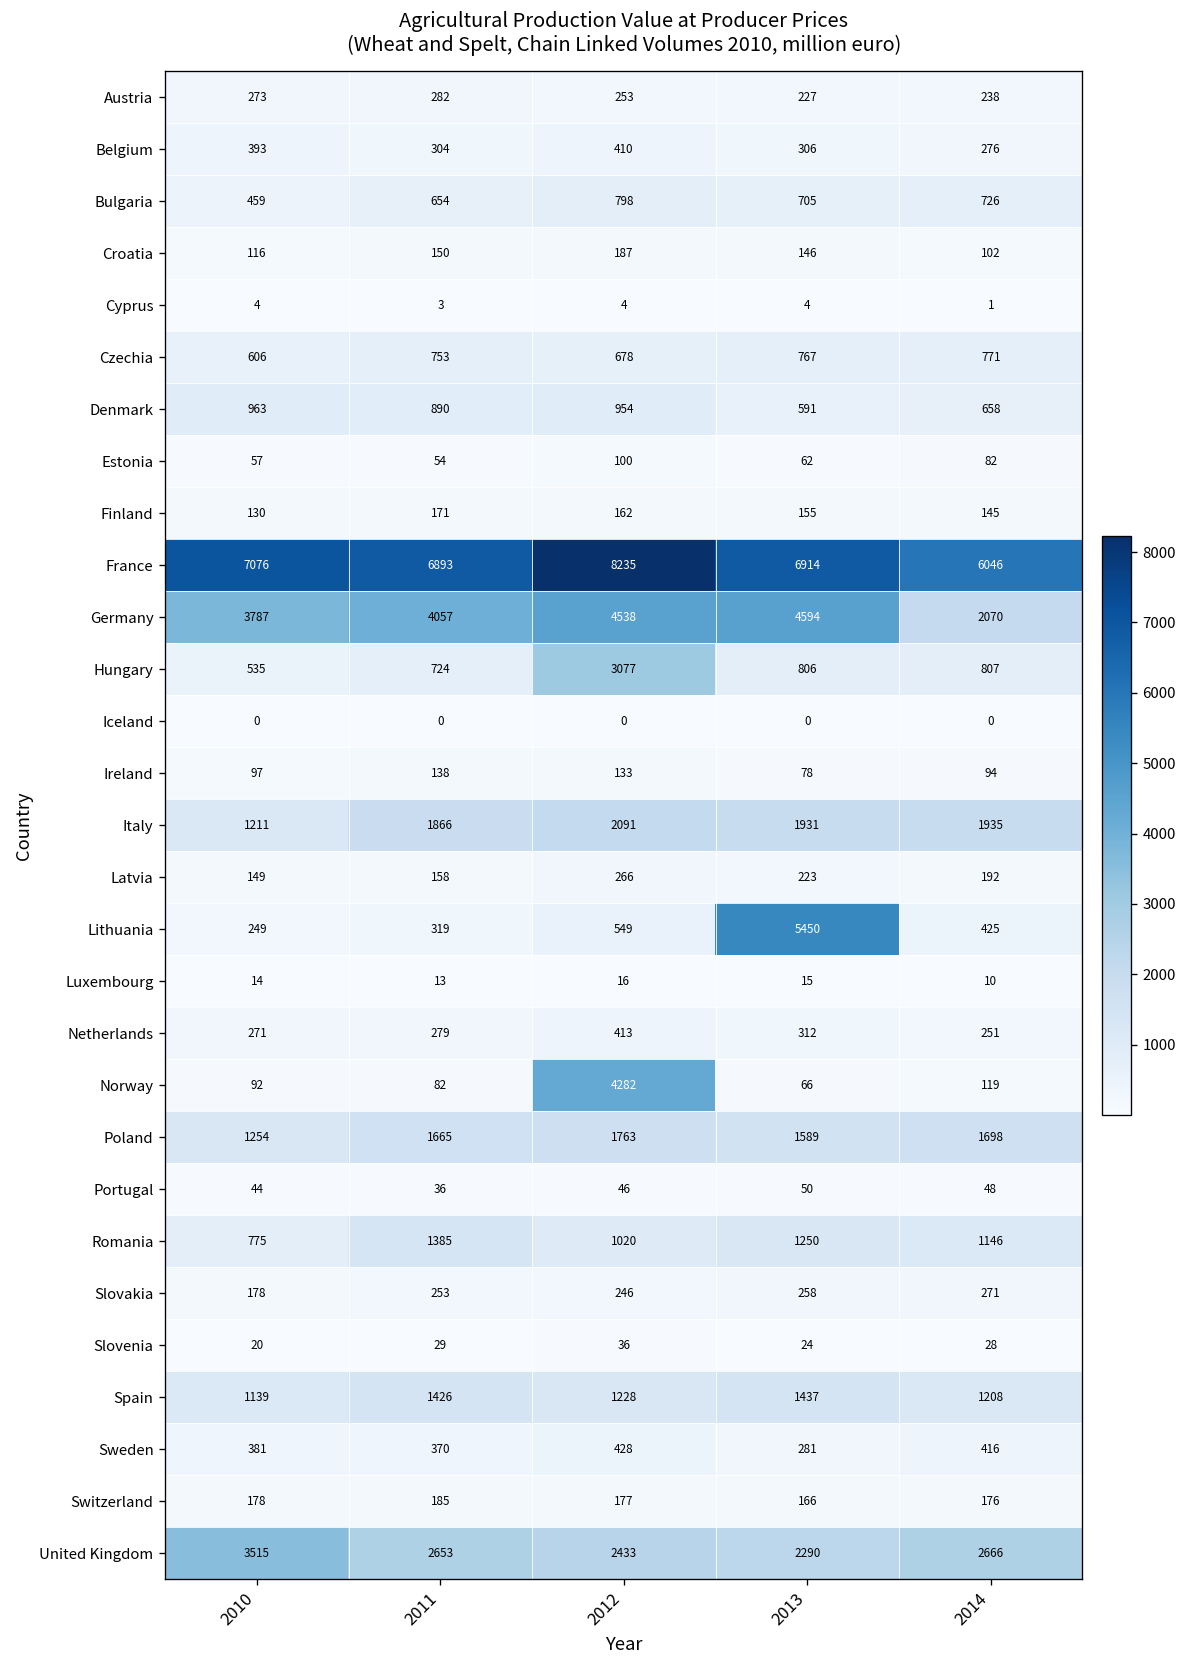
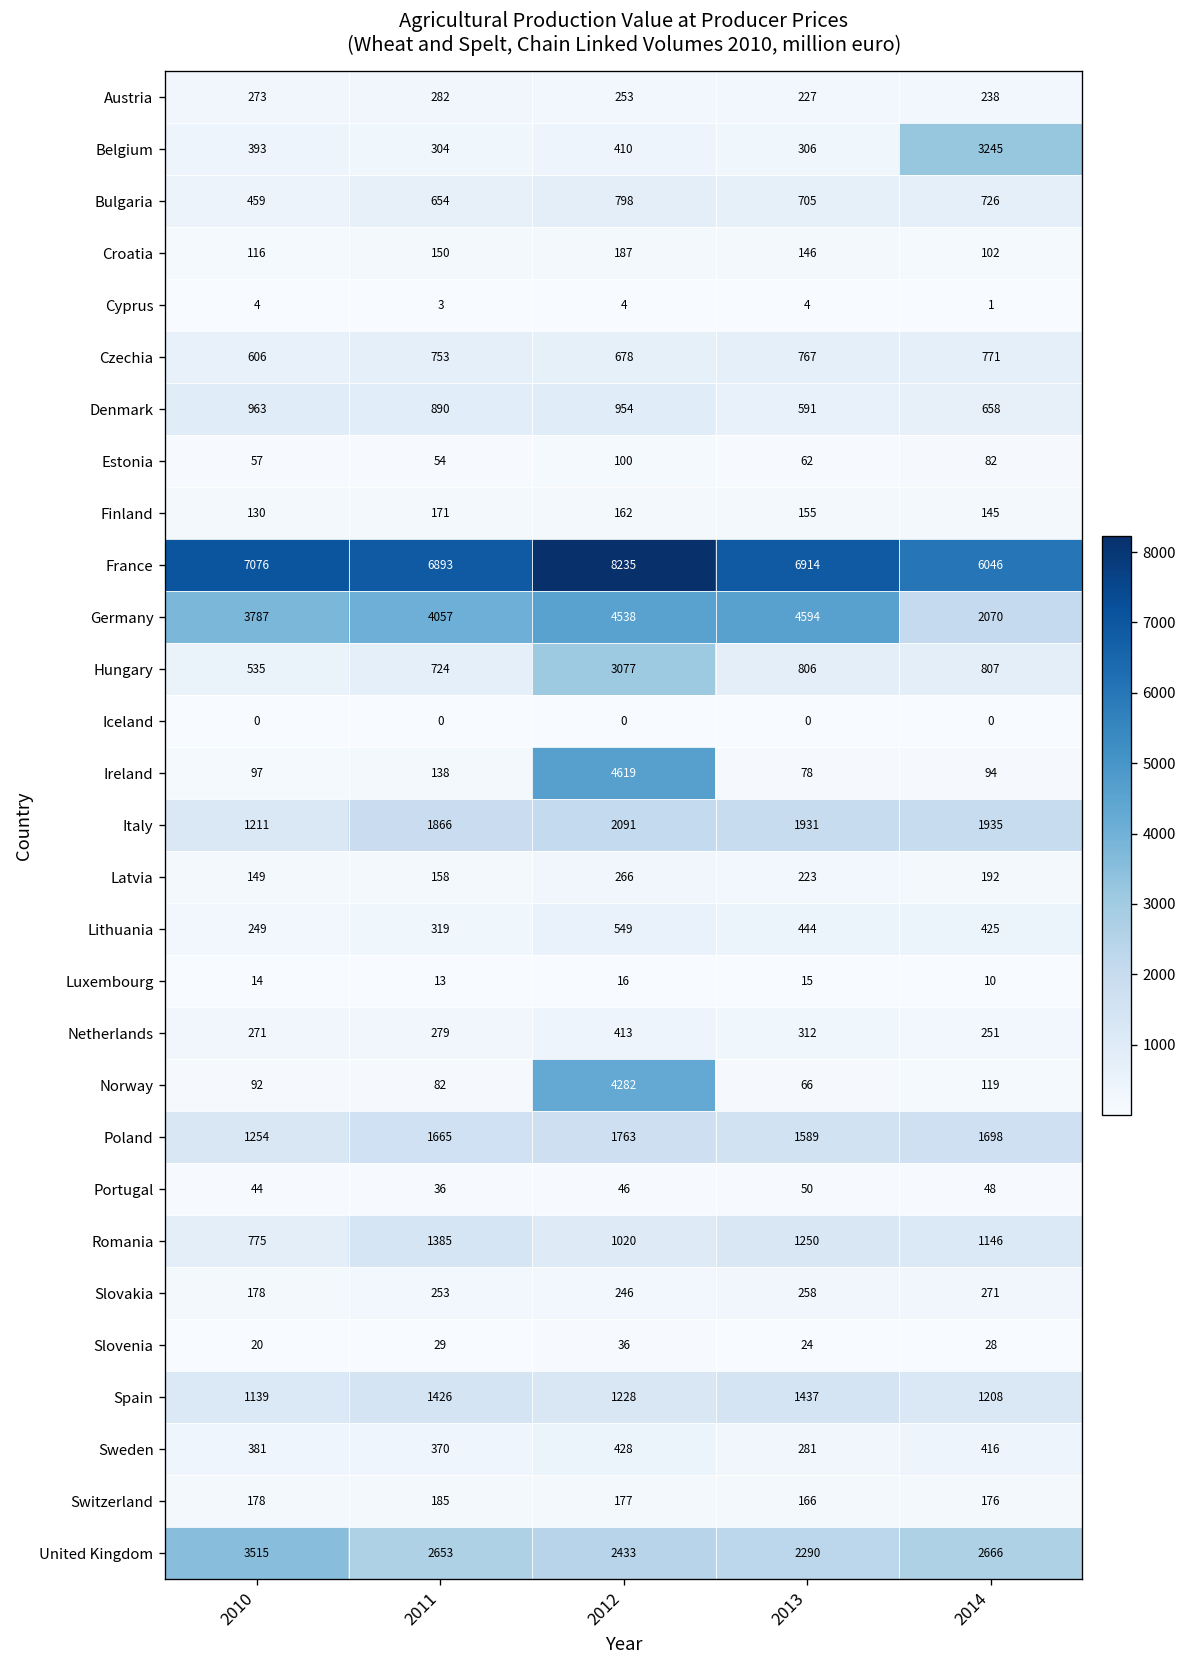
  {
    "Austria": {
      "2010": 273,
      "2011": 282,
      "2012": 253,
      "2013": 227,
      "2014": 238
    },
    "Belgium": {
      "2010": 393,
      "2011": 304,
      "2012": 410,
      "2013": 306,
-     "2014": 276
+     "2014": 3245
    },
    "Bulgaria": {
      "2010": 459,
      "2011": 654,
      "2012": 798,
      "2013": 705,
      "2014": 726
    },
    "Croatia": {
      "2010": 116,
      "2011": 150,
      "2012": 187,
      "2013": 146,
      "2014": 102
    },
    "Cyprus": {
      "2010": 4,
      "2011": 3,
      "2012": 4,
      "2013": 4,
      "2014": 1
    },
    "Czechia": {
      "2010": 606,
      "2011": 753,
      "2012": 678,
      "2013": 767,
      "2014": 771
    },
    "Denmark": {
      "2010": 963,
      "2011": 890,
      "2012": 954,
      "2013": 591,
      "2014": 658
    },
    "Estonia": {
      "2010": 57,
      "2011": 54,
      "2012": 100,
      "2013": 62,
      "2014": 82
    },
    "Finland": {
      "2010": 130,
      "2011": 171,
      "2012": 162,
      "2013": 155,
      "2014": 145
    },
    "France": {
      "2010": 7076,
      "2011": 6893,
      "2012": 8235,
      "2013": 6914,
      "2014": 6046
    },
    "Germany": {
      "2010": 3787,
      "2011": 4057,
      "2012": 4538,
      "2013": 4594,
      "2014": 2070
    },
    "Hungary": {
      "2010": 535,
      "2011": 724,
      "2012": 3077,
      "2013": 806,
      "2014": 807
    },
    "Iceland": {
      "2010": 0,
      "2011": 0,
      "2012": 0,
      "2013": 0,
      "2014": 0
    },
    "Ireland": {
      "2010": 97,
      "2011": 138,
-     "2012": 133,
+     "2012": 4619,
      "2013": 78,
      "2014": 94
    },
    "Italy": {
      "2010": 1211,
      "2011": 1866,
      "2012": 2091,
      "2013": 1931,
      "2014": 1935
    },
    "Latvia": {
      "2010": 149,
      "2011": 158,
      "2012": 266,
      "2013": 223,
      "2014": 192
    },
    "Lithuania": {
      "2010": 249,
      "2011": 319,
      "2012": 549,
-     "2013": 5450,
+     "2013": 444,
      "2014": 425
    },
    "Luxembourg": {
      "2010": 14,
      "2011": 13,
      "2012": 16,
      "2013": 15,
      "2014": 10
    },
    "Netherlands": {
      "2010": 271,
      "2011": 279,
      "2012": 413,
      "2013": 312,
      "2014": 251
    },
    "Norway": {
      "2010": 92,
      "2011": 82,
      "2012": 4282,
      "2013": 66,
      "2014": 119
    },
    "Poland": {
      "2010": 1254,
      "2011": 1665,
      "2012": 1763,
      "2013": 1589,
      "2014": 1698
    },
    "Portugal": {
      "2010": 44,
      "2011": 36,
      "2012": 46,
      "2013": 50,
      "2014": 48
    },
    "Romania": {
      "2010": 775,
      "2011": 1385,
      "2012": 1020,
      "2013": 1250,
      "2014": 1146
    },
    "Slovakia": {
      "2010": 178,
      "2011": 253,
      "2012": 246,
      "2013": 258,
      "2014": 271
    },
    "Slovenia": {
      "2010": 20,
      "2011": 29,
      "2012": 36,
      "2013": 24,
      "2014": 28
    },
    "Spain": {
      "2010": 1139,
      "2011": 1426,
      "2012": 1228,
      "2013": 1437,
      "2014": 1208
    },
    "Sweden": {
      "2010": 381,
      "2011": 370,
      "2012": 428,
      "2013": 281,
      "2014": 416
    },
    "Switzerland": {
      "2010": 178,
      "2011": 185,
      "2012": 177,
      "2013": 166,
      "2014": 176
    },
    "United Kingdom": {
      "2010": 3515,
      "2011": 2653,
      "2012": 2433,
      "2013": 2290,
      "2014": 2666
    }
  }
